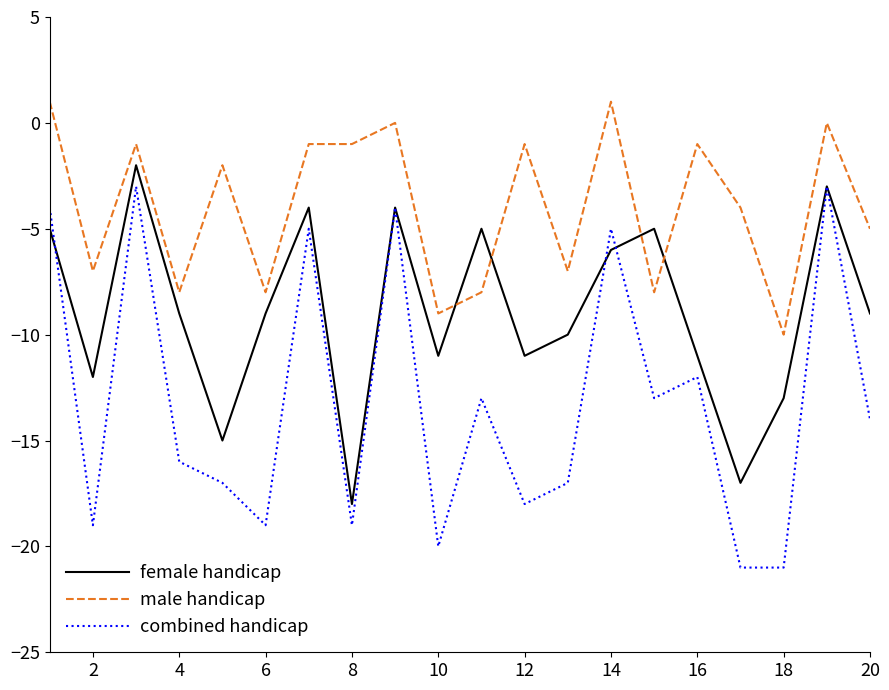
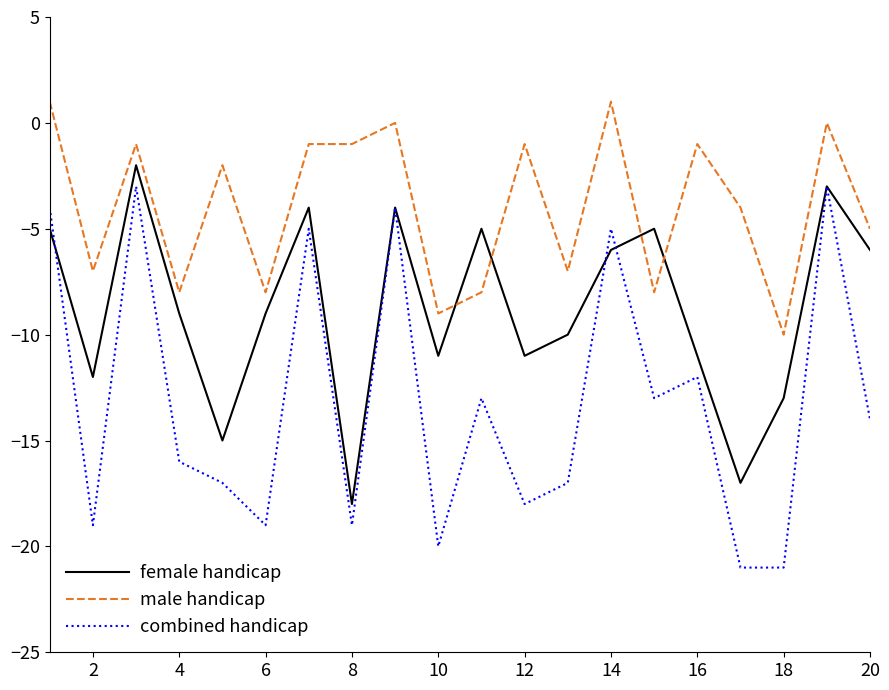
  {
    "female handicap": {
      "2": -12,
      "4": -9,
      "6": -9,
      "8": -18,
      "10": -11,
      "12": -11,
      "14": -6,
      "16": -11,
      "18": -13,
-     "20": -9
+     "20": -6
    },
    "male handicap": {
      "2": -7,
      "4": -8,
      "6": -8,
      "8": -1,
      "10": -9,
      "12": -1,
      "14": 1,
      "16": -1,
      "18": -10,
      "20": -5
    },
    "combined handicap": {
      "2": -19,
      "4": -16,
      "6": -19,
      "8": -19,
      "10": -20,
      "12": -18,
      "14": -5,
      "16": -12,
      "18": -21,
      "20": -14
    }
  }
